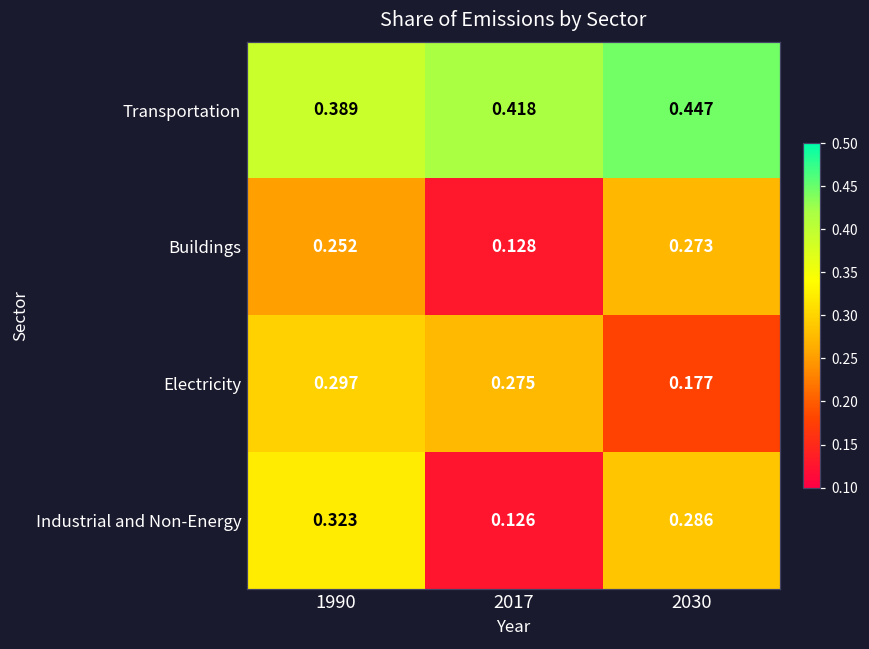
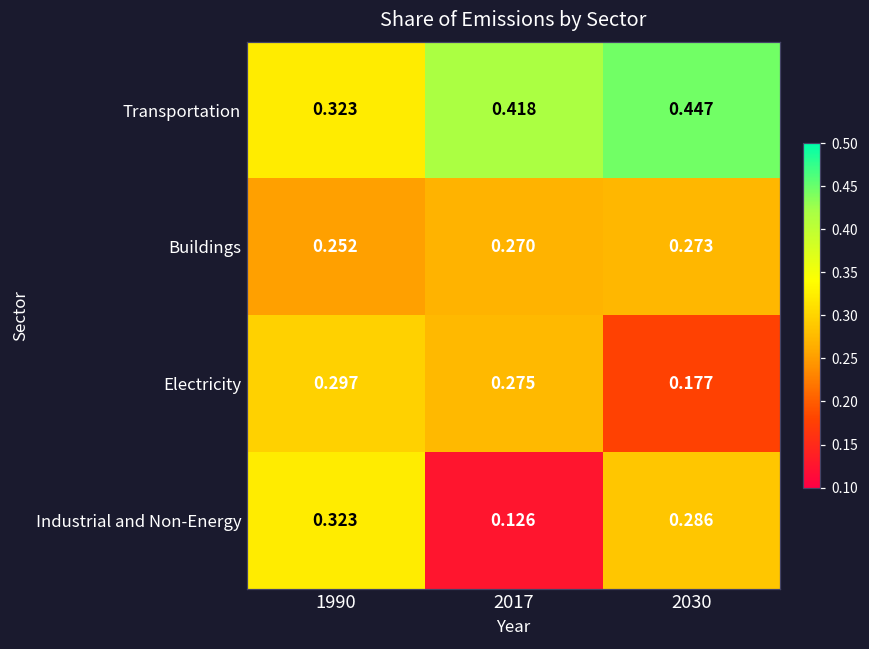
  {
    "Transportation": {
-     "1990": 0.389,
+     "1990": 0.323,
      "2017": 0.418,
      "2030": 0.447
    },
    "Buildings": {
      "1990": 0.252,
-     "2017": 0.128,
+     "2017": 0.270,
      "2030": 0.273
    },
    "Electricity": {
      "1990": 0.297,
      "2017": 0.275,
      "2030": 0.177
    },
    "Industrial and Non-Energy": {
      "1990": 0.323,
      "2017": 0.126,
      "2030": 0.286
    }
  }
